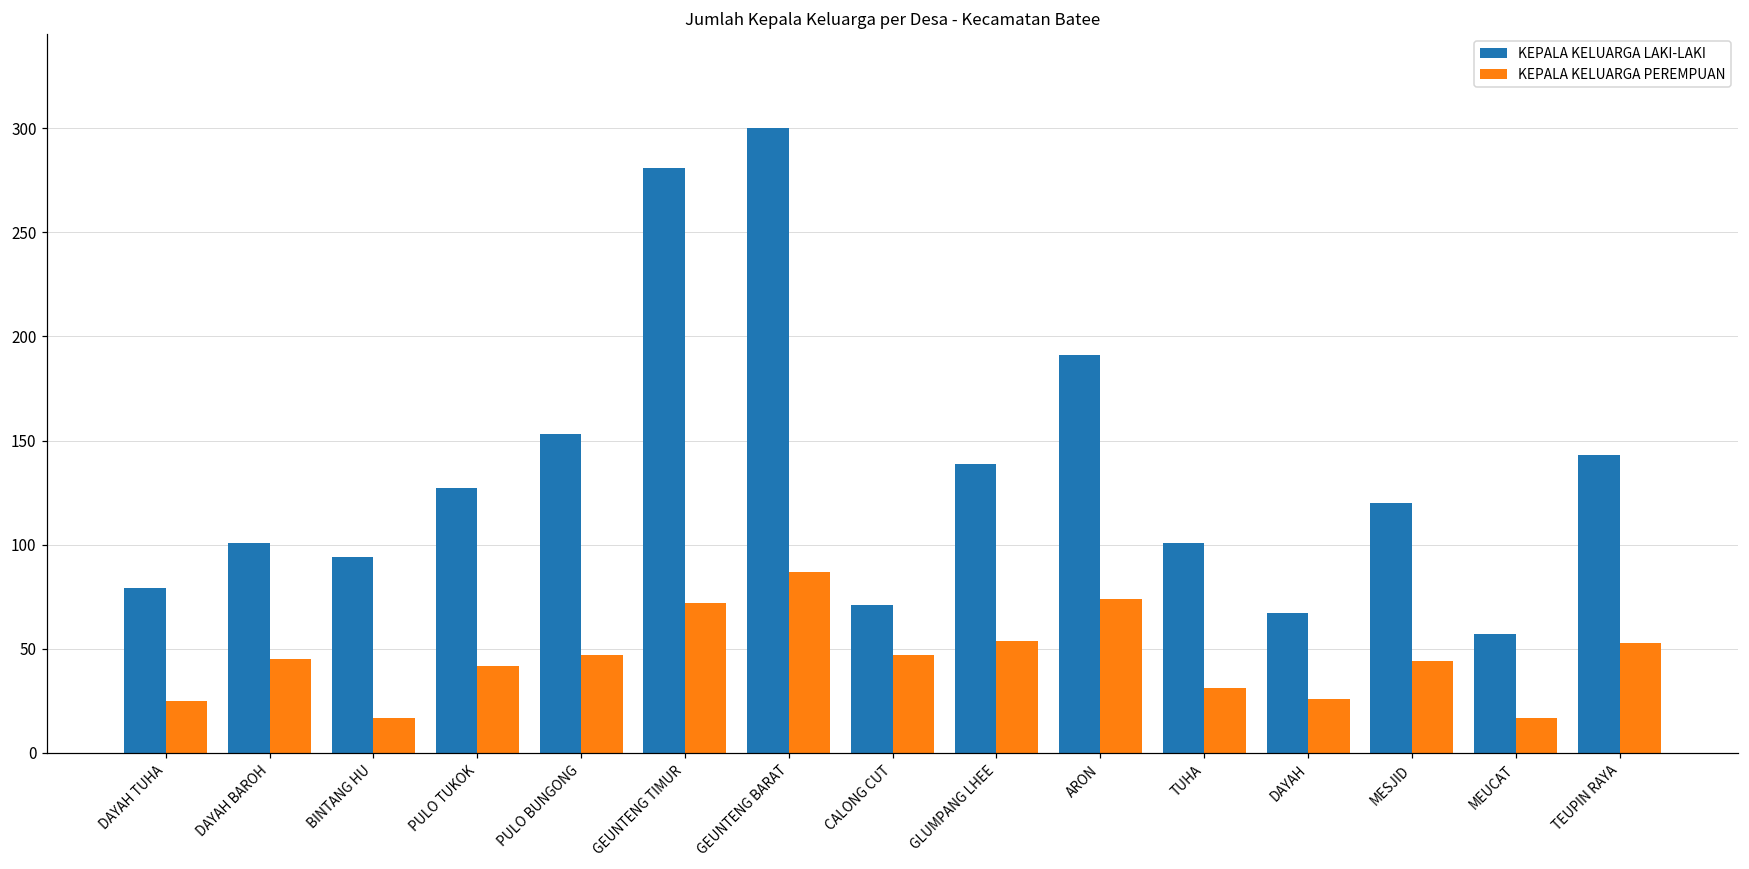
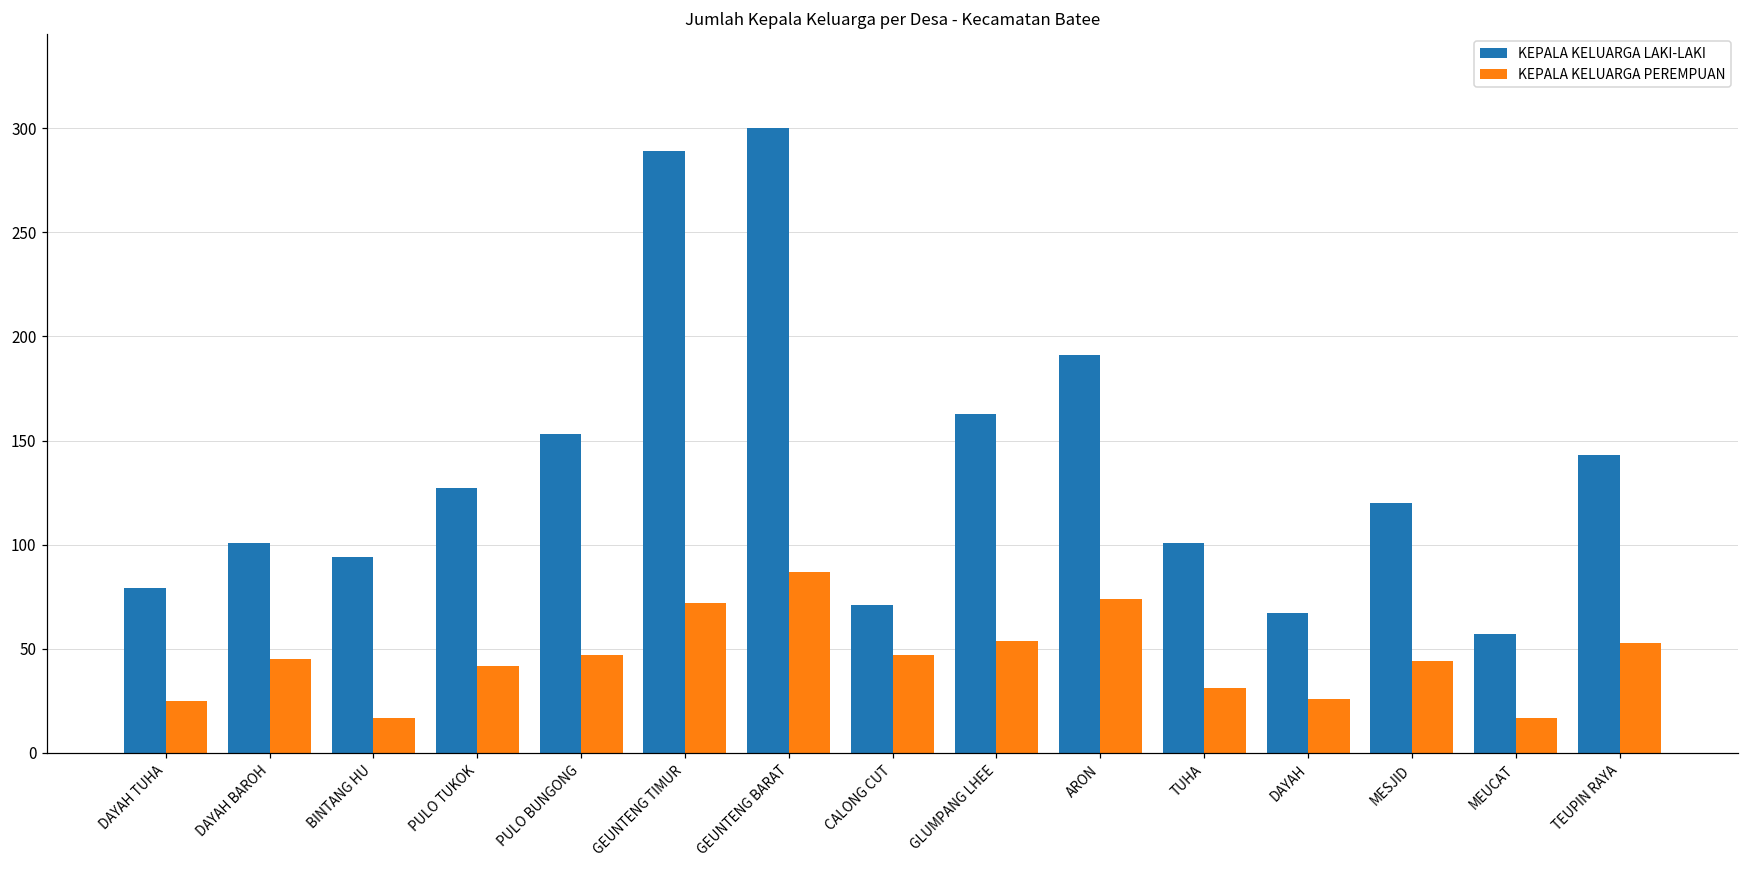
  {
    "KEPALA KELUARGA LAKI-LAKI": {
      "DAYAH TUHA": 79,
      "DAYAH BAROH": 101,
      "BINTANG HU": 94,
      "PULO TUKOK": 127,
      "PULO BUNGONG": 153,
-     "GEUNTENG TIMUR": 281,
+     "GEUNTENG TIMUR": 289,
      "GEUNTENG BARAT": 300,
      "CALONG CUT": 71,
-     "GLUMPANG LHEE": 139,
+     "GLUMPANG LHEE": 163,
      "ARON": 191,
      "TUHA": 101,
      "DAYAH": 67,
      "MESJID": 120,
      "MEUCAT": 57,
      "TEUPIN RAYA": 143
    },
    "KEPALA KELUARGA PEREMPUAN": {
      "DAYAH TUHA": 25,
      "DAYAH BAROH": 45,
      "BINTANG HU": 17,
      "PULO TUKOK": 42,
      "PULO BUNGONG": 47,
      "GEUNTENG TIMUR": 72,
      "GEUNTENG BARAT": 87,
      "CALONG CUT": 47,
      "GLUMPANG LHEE": 54,
      "ARON": 74,
      "TUHA": 31,
      "DAYAH": 26,
      "MESJID": 44,
      "MEUCAT": 17,
      "TEUPIN RAYA": 53
    }
  }
